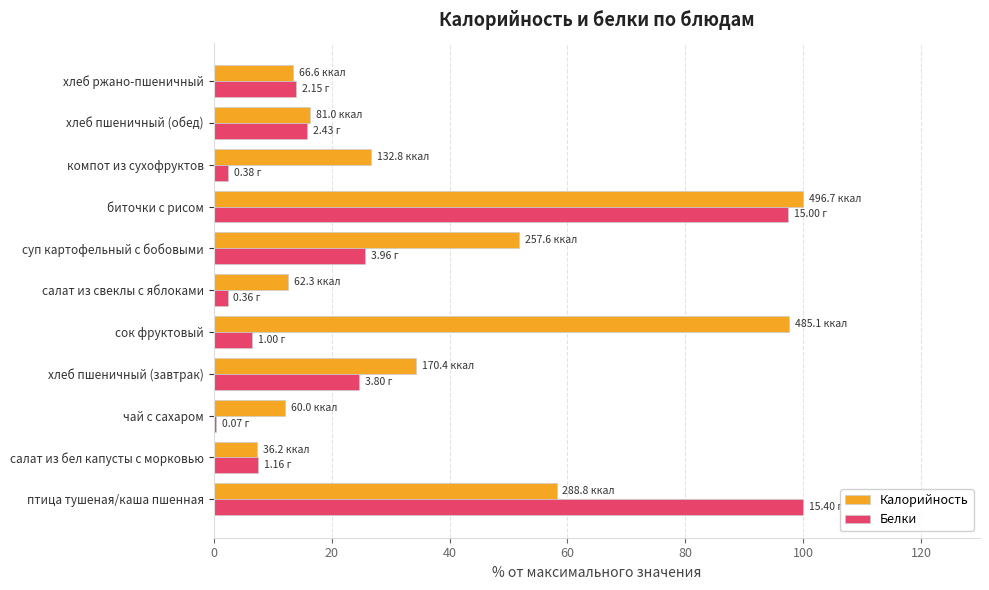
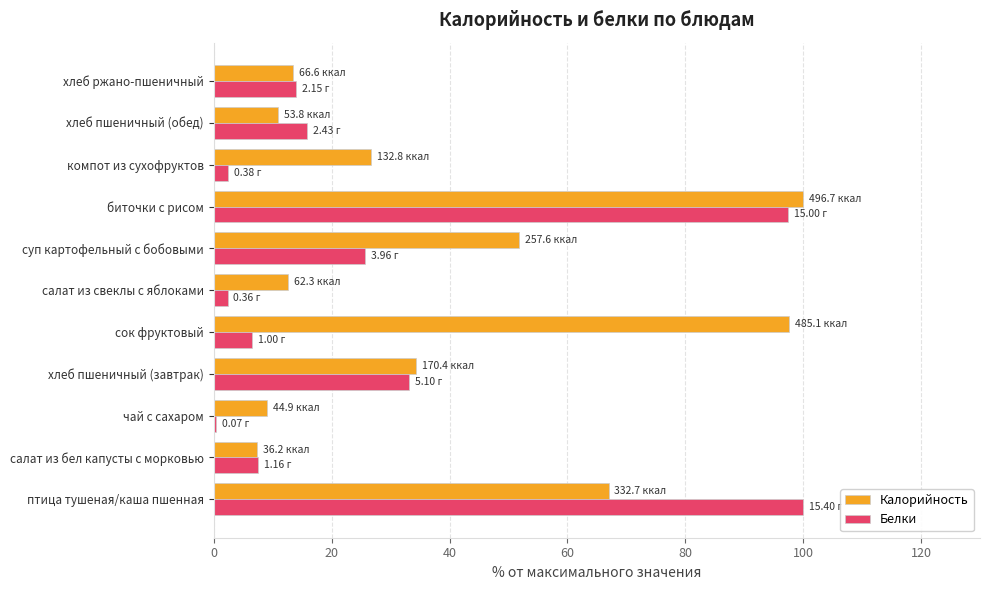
  {
    "Калорийность": {
-     "хлеб пшеничный (обед)": 81.0,
-     "чай с сахаром": 60.0,
-     "птица тушеная/каша пшенная": 288.8
+     "хлеб пшеничный (обед)": 53.8,
+     "чай с сахаром": 44.9,
+     "птица тушеная/каша пшенная": 332.7
    },
    "Белки": {
-     "хлеб пшеничный (завтрак)": 3.80
+     "хлеб пшеничный (завтрак)": 5.10
    }
  }
